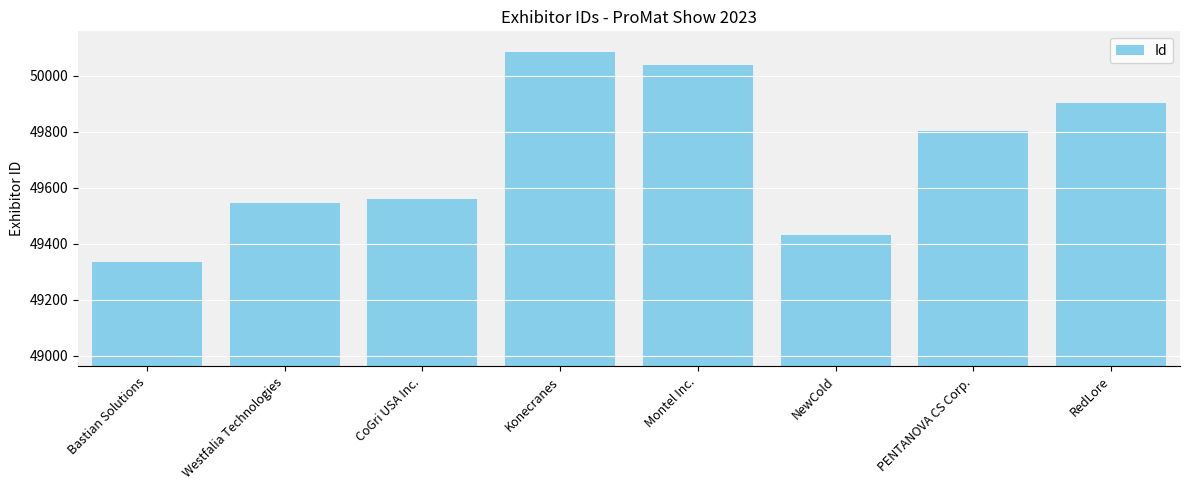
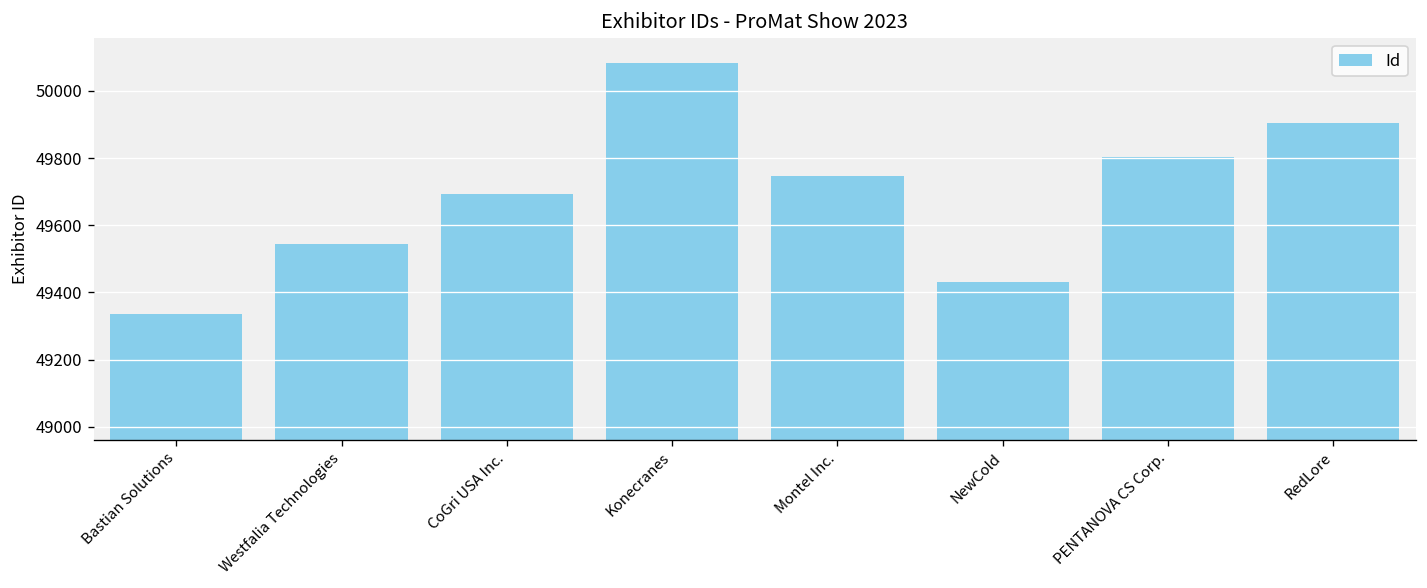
  {
    "Bastian Solutions": 49340,
    "Westfalia Technologies": 49540,
-   "CoGri USA Inc.": 49560,
+   "CoGri USA Inc.": 49690,
    "Konecranes": 50080,
-   "Montel Inc.": 50040,
+   "Montel Inc.": 49750,
    "NewCold": 49430,
    "PENTANOVA CS Corp.": 49800,
    "RedLore": 49900
  }
